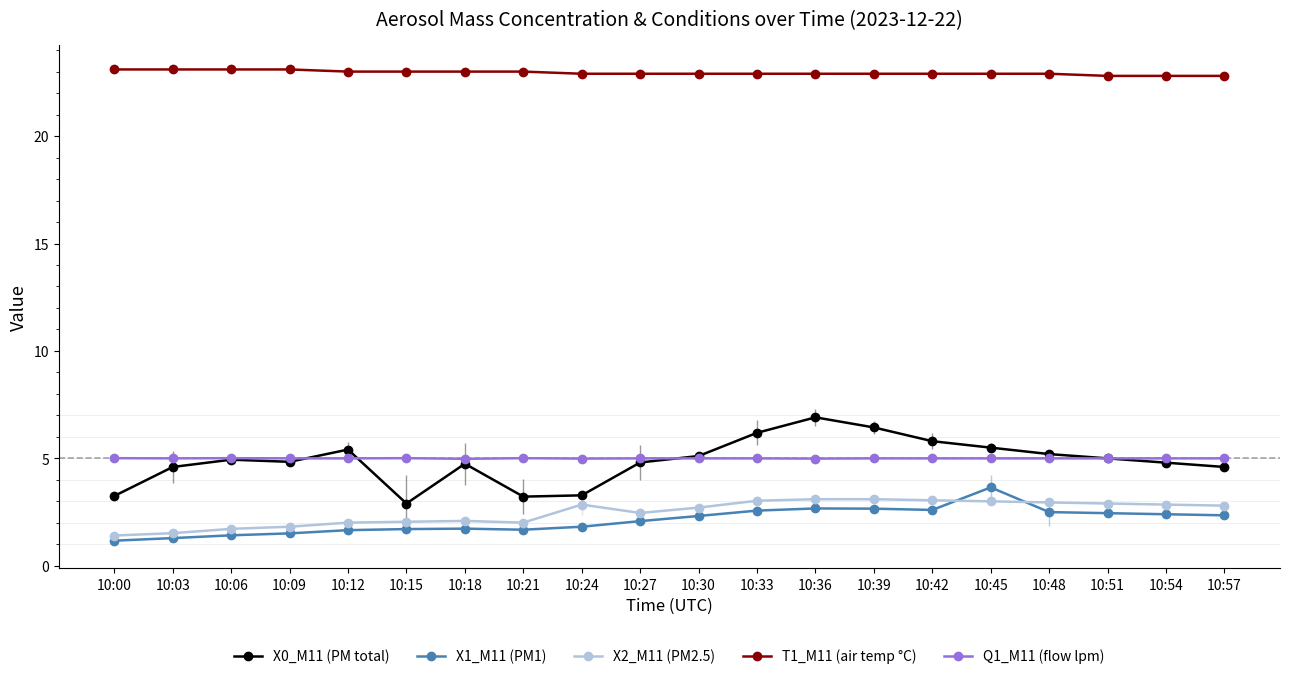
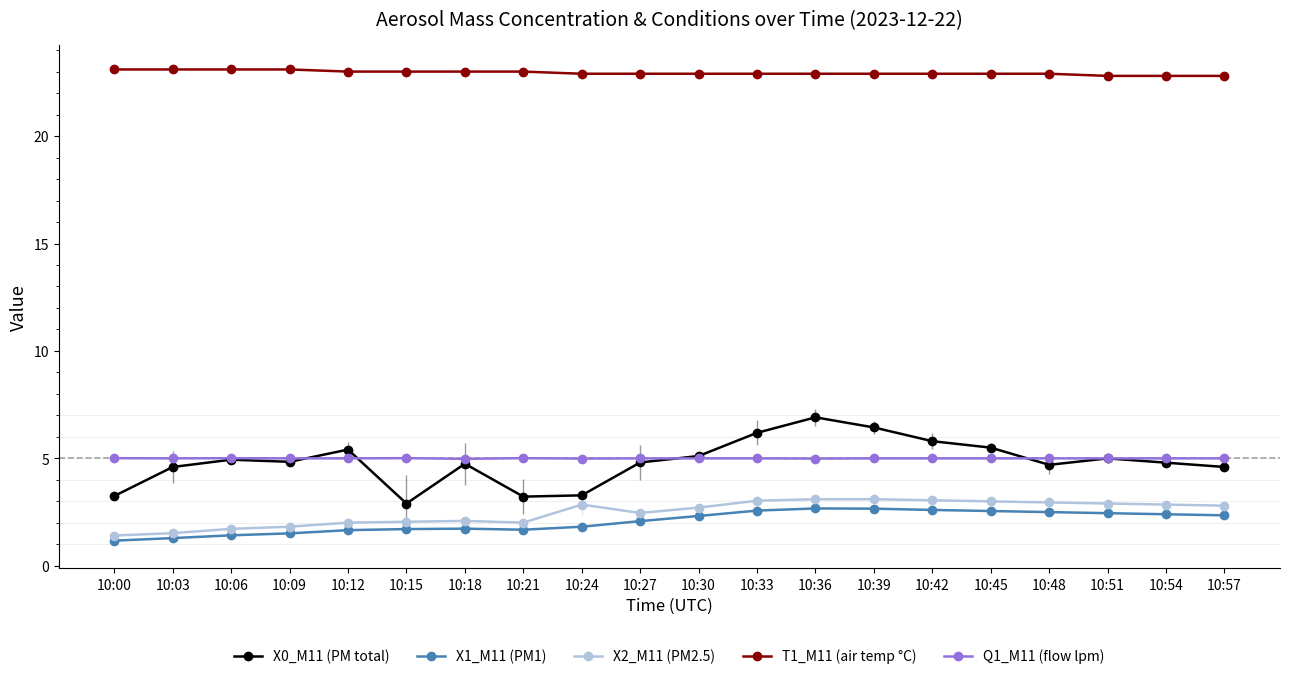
  {
    "X0_M11 (PM total)": {
      "10:00": 3.3,
      "10:03": 4.6,
      "10:09": 4.8,
      "10:12": 5.4,
      "10:15": 2.9,
      "10:18": 4.8,
      "10:21": 3.2,
      "10:24": 3.3,
      "10:27": 4.8,
      "10:33": 6.2,
      "10:36": 6.9,
      "10:39": 6.4,
      "10:42": 5.8,
      "10:45": 5.5,
-     "10:48": 5.2,
+     "10:48": 4.7,
      "10:54": 4.8,
      "10:57": 4.6
    },
    "X1_M11 (PM1)": {
      "10:00": 1.2,
      "10:03": 1.3,
      "10:06": 1.4,
      "10:09": 1.5,
      "10:12": 1.7,
      "10:15": 1.7,
      "10:18": 1.7,
      "10:21": 1.7,
      "10:24": 1.8,
      "10:27": 2.1,
      "10:30": 2.3,
      "10:33": 2.6,
      "10:36": 2.7,
      "10:39": 2.7,
      "10:42": 2.6,
-     "10:45": 3.7,
+     "10:45": 2.6,
      "10:48": 2.5,
      "10:51": 2.5,
      "10:54": 2.4,
      "10:57": 2.4
    },
    "X2_M11 (PM2.5)": {
      "10:00": 1.4,
      "10:03": 1.5,
      "10:06": 1.7,
      "10:09": 1.8,
      "10:12": 2.0,
      "10:15": 2.1,
      "10:18": 2.1,
      "10:21": 2.0,
      "10:24": 2.9,
      "10:27": 2.5,
      "10:30": 2.7,
      "10:33": 3.0,
      "10:36": 3.1,
      "10:39": 3.1,
      "10:42": 3.1,
      "10:45": 3.0,
      "10:48": 3.0,
      "10:51": 2.9,
      "10:54": 2.9,
      "10:57": 2.8
    },
    "T1_M11 (air temp °C)": {
      "10:00": 23.1,
      "10:03": 23.1,
      "10:06": 23.1,
      "10:09": 23.1,
      "10:12": 23.0,
      "10:15": 23.0,
      "10:18": 23.0,
      "10:21": 23.0,
      "10:24": 22.9,
      "10:27": 22.9,
      "10:30": 22.9,
      "10:33": 22.9,
      "10:36": 22.9,
      "10:39": 22.9,
      "10:42": 22.9,
      "10:45": 22.9,
      "10:48": 22.9,
      "10:51": 22.8,
      "10:54": 22.8,
      "10:57": 22.8
    },
    "Q1_M11 (flow lpm)": {
      "10:00": 5.0,
      "10:03": 5.0,
      "10:09": 5.0,
      "10:12": 5.0,
      "10:15": 5.0,
      "10:18": 5.0,
      "10:21": 5.0,
      "10:24": 5.0,
      "10:27": 5.0,
      "10:33": 5.0,
      "10:36": 5.0,
      "10:39": 5.0,
      "10:42": 5.0,
      "10:45": 5.0,
      "10:48": 5.0,
      "10:54": 5.0,
      "10:57": 5.0
    }
  }
